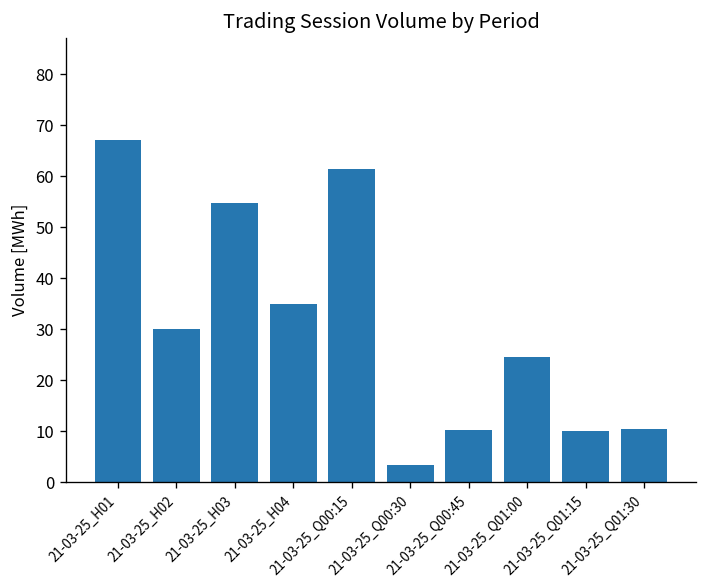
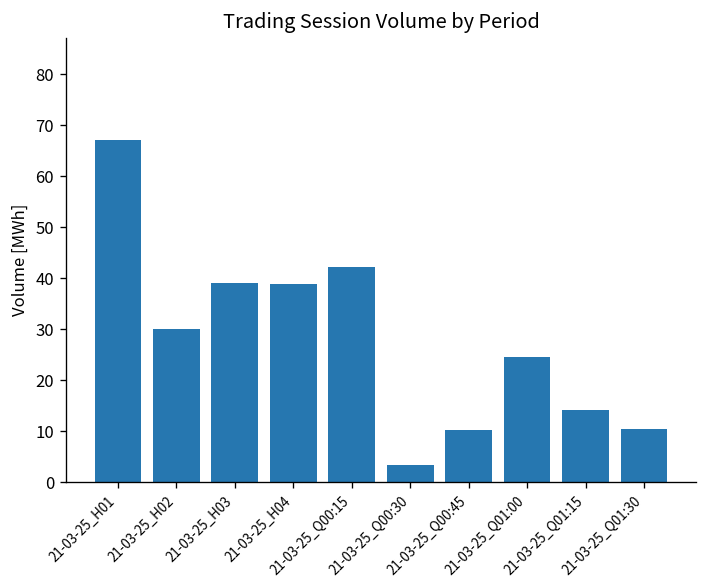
  {
    "21-03-25_H01": 67,
    "21-03-25_H02": 30,
-   "21-03-25_H03": 55,
-   "21-03-25_H04": 35,
-   "21-03-25_Q00:15": 61,
+   "21-03-25_H03": 39,
+   "21-03-25_H04": 39,
+   "21-03-25_Q00:15": 42,
    "21-03-25_Q00:30": 3,
    "21-03-25_Q00:45": 10,
    "21-03-25_Q01:00": 25,
-   "21-03-25_Q01:15": 10,
+   "21-03-25_Q01:15": 14,
    "21-03-25_Q01:30": 10
  }
